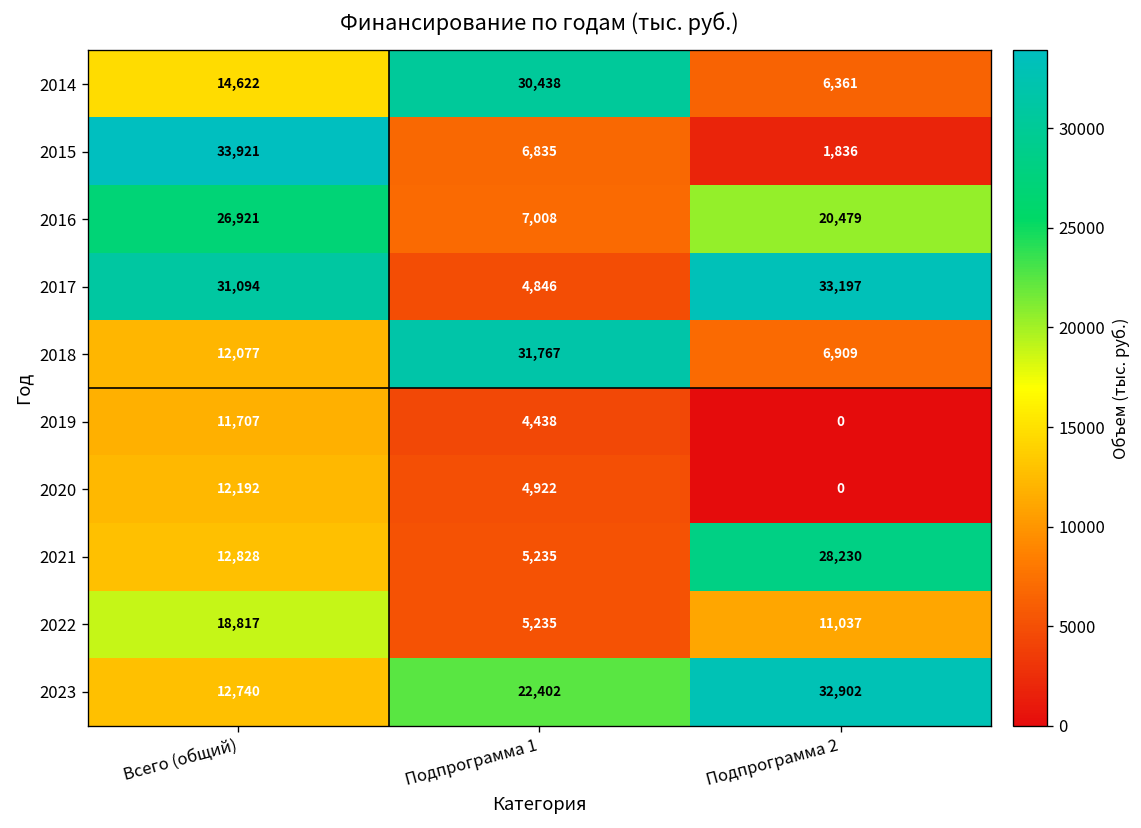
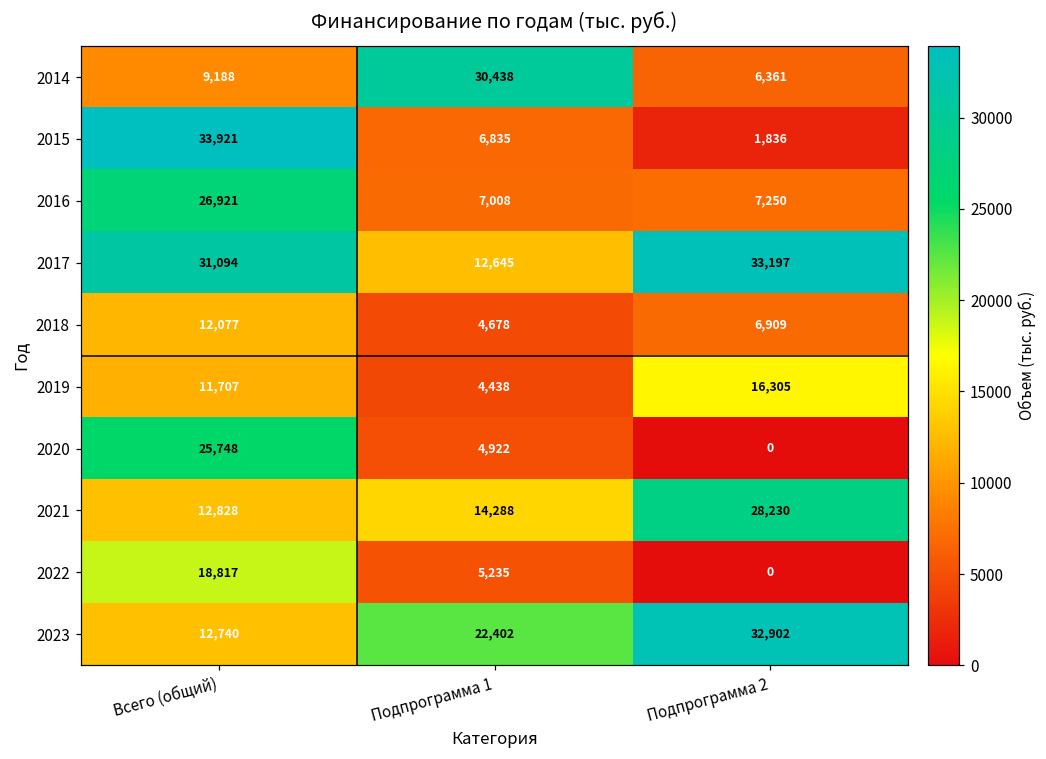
  {
    "2014": {
-     "Всего (общий)": "14,622",
+     "Всего (общий)": "9,188",
      "Подпрограмма 1": "30,438",
      "Подпрограмма 2": "6,361"
    },
    "2015": {
      "Всего (общий)": "33,921",
      "Подпрограмма 1": "6,835",
      "Подпрограмма 2": "1,836"
    },
    "2016": {
      "Всего (общий)": "26,921",
      "Подпрограмма 1": "7,008",
-     "Подпрограмма 2": "20,479"
+     "Подпрограмма 2": "7,250"
    },
    "2017": {
      "Всего (общий)": "31,094",
-     "Подпрограмма 1": "4,846",
+     "Подпрограмма 1": "12,645",
      "Подпрограмма 2": "33,197"
    },
    "2018": {
      "Всего (общий)": "12,077",
-     "Подпрограмма 1": "31,767",
+     "Подпрограмма 1": "4,678",
      "Подпрограмма 2": "6,909"
    },
    "2019": {
      "Всего (общий)": "11,707",
      "Подпрограмма 1": "4,438",
-     "Подпрограмма 2": "0"
+     "Подпрограмма 2": "16,305"
    },
    "2020": {
-     "Всего (общий)": "12,192",
+     "Всего (общий)": "25,748",
      "Подпрограмма 1": "4,922",
      "Подпрограмма 2": "0"
    },
    "2021": {
      "Всего (общий)": "12,828",
-     "Подпрограмма 1": "5,235",
+     "Подпрограмма 1": "14,288",
      "Подпрограмма 2": "28,230"
    },
    "2022": {
      "Всего (общий)": "18,817",
      "Подпрограмма 1": "5,235",
-     "Подпрограмма 2": "11,037"
+     "Подпрограмма 2": "0"
    },
    "2023": {
      "Всего (общий)": "12,740",
      "Подпрограмма 1": "22,402",
      "Подпрограмма 2": "32,902"
    }
  }
